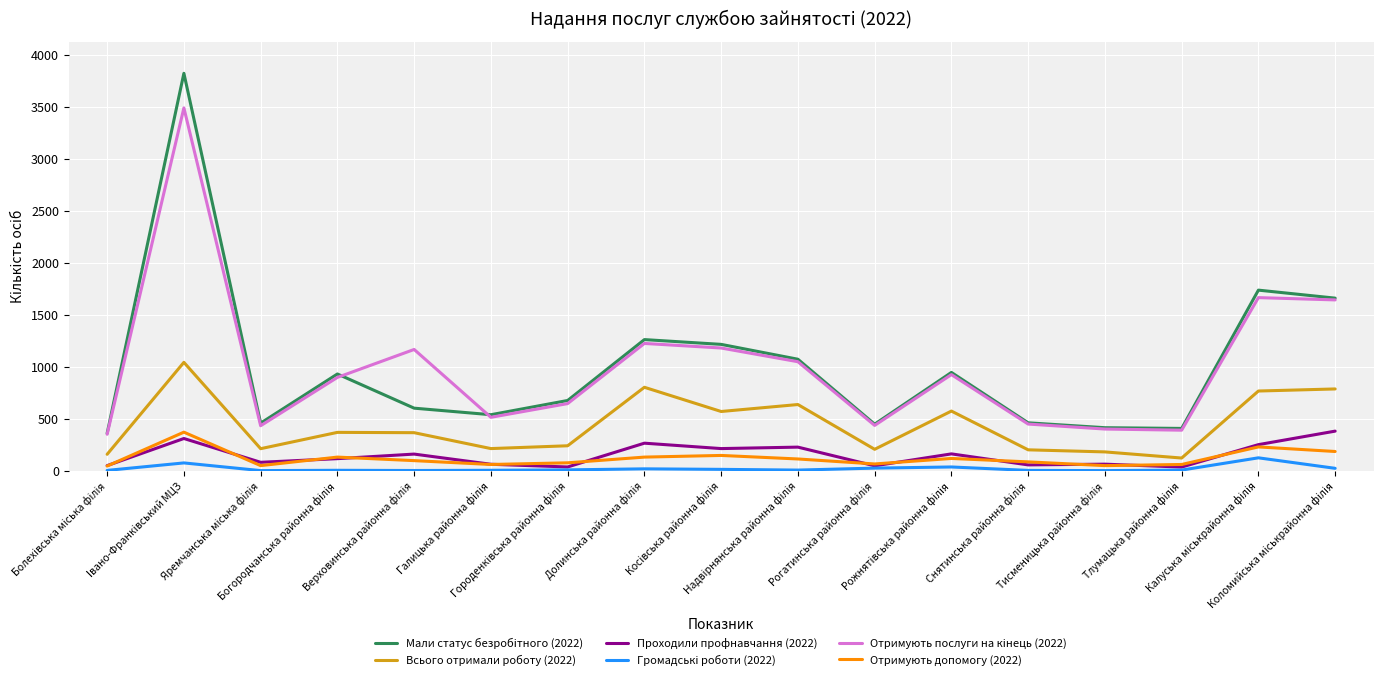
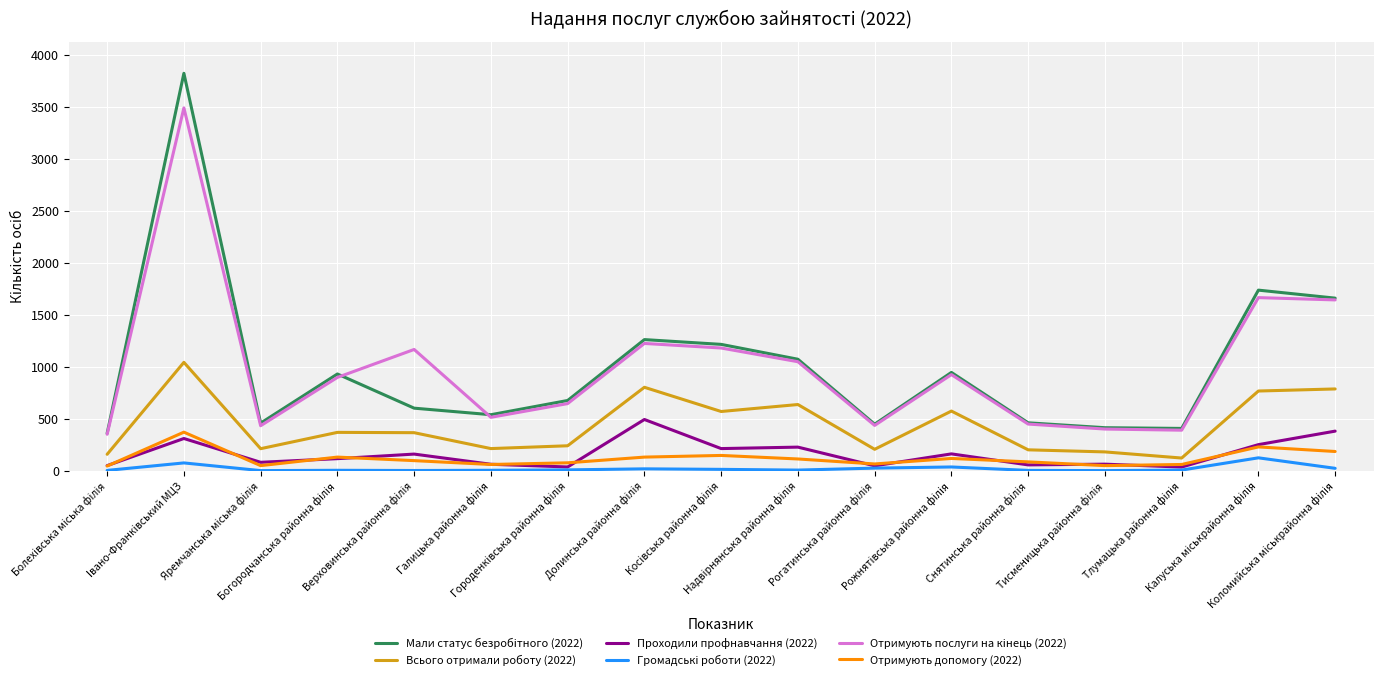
  {
    "Мали статус безробітного (2022)": {
      "Івано-Франківський МЦЗ": 3820,
      "Яремчанська міська філія": 460,
      "Богородчанська районна філія": 930,
      "Верховинська районна філія": 600,
      "Галицька районна філія": 540,
      "Городенківська районна філія": 680,
      "Долинська районна філія": 1260,
      "Косівська районна філія": 1220,
      "Калуська міськрайонна філія": 1740
    },
    "Проходили профнавчання (2022)": {
      "Івано-Франківський МЦЗ": 310,
      "Яремчанська міська філія": 80,
      "Верховинська районна філія": 160,
      "Городенківська районна філія": 40,
-     "Долинська районна філія": 260,
+     "Долинська районна філія": 490,
      "Косівська районна філія": 210,
      "Надвірнянська районна філія": 230,
      "Рожнятівська районна філія": 160,
      "Снятинська районна філія": 60,
      "Тлумацька районна філія": 30,
      "Коломийська міськрайонна філія": 380
    },
    "Громадські роботи (2022)": {
      "Болехівська міська філія": 0,
      "Івано-Франківський МЦЗ": 70,
      "Яремчанська міська філія": 0,
      "Богородчанська районна філія": 0,
      "Верховинська районна філія": 0,
      "Галицька районна філія": 0,
      "Городенківська районна філія": 10,
      "Долинська районна філія": 20,
      "Косівська районна філія": 10,
      "Надвірнянська районна філія": 10,
      "Рожнятівська районна філія": 40,
      "Снятинська районна філія": 0,
      "Тисменицька районна філія": 0,
      "Тлумацька районна філія": 10,
      "Калуська міськрайонна філія": 120,
      "Коломийська міськрайонна філія": 20
    },
    "Отримують послуги на кінець (2022)": {
      "Івано-Франківський МЦЗ": 3490,
      "Яремчанська міська філія": 430,
      "Богородчанська районна філія": 900,
      "Верховинська районна філія": 1170,
      "Галицька районна філія": 510,
      "Городенківська районна філія": 650,
      "Долинська районна філія": 1220,
      "Косівська районна філія": 1180,
      "Калуська міськрайонна філія": 1670
    }
  }
